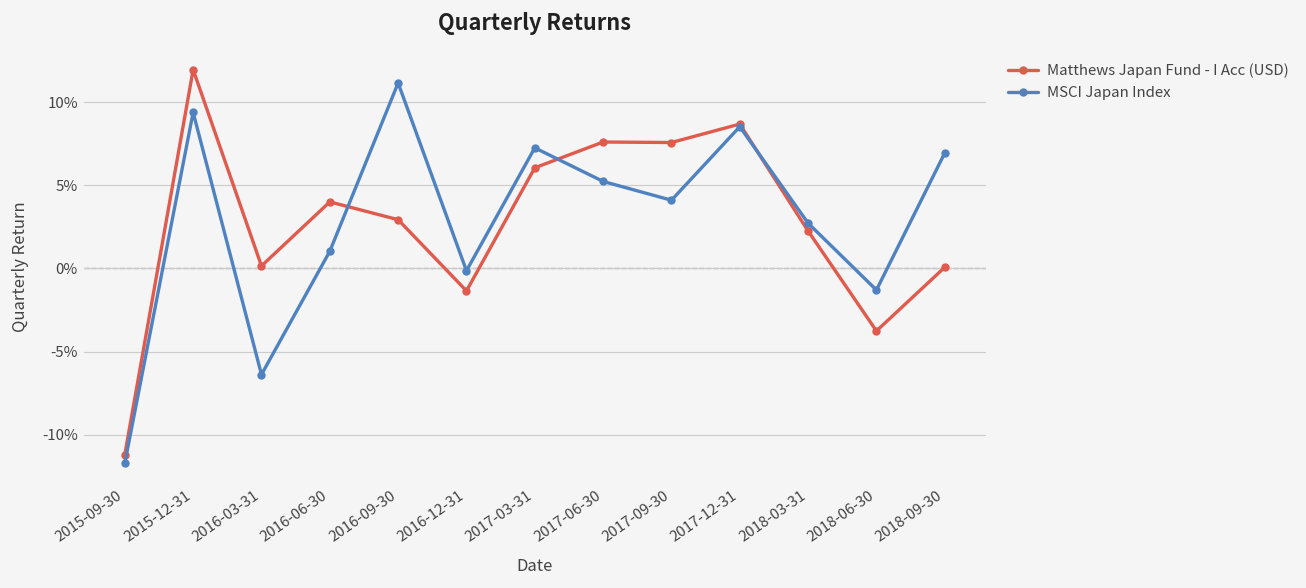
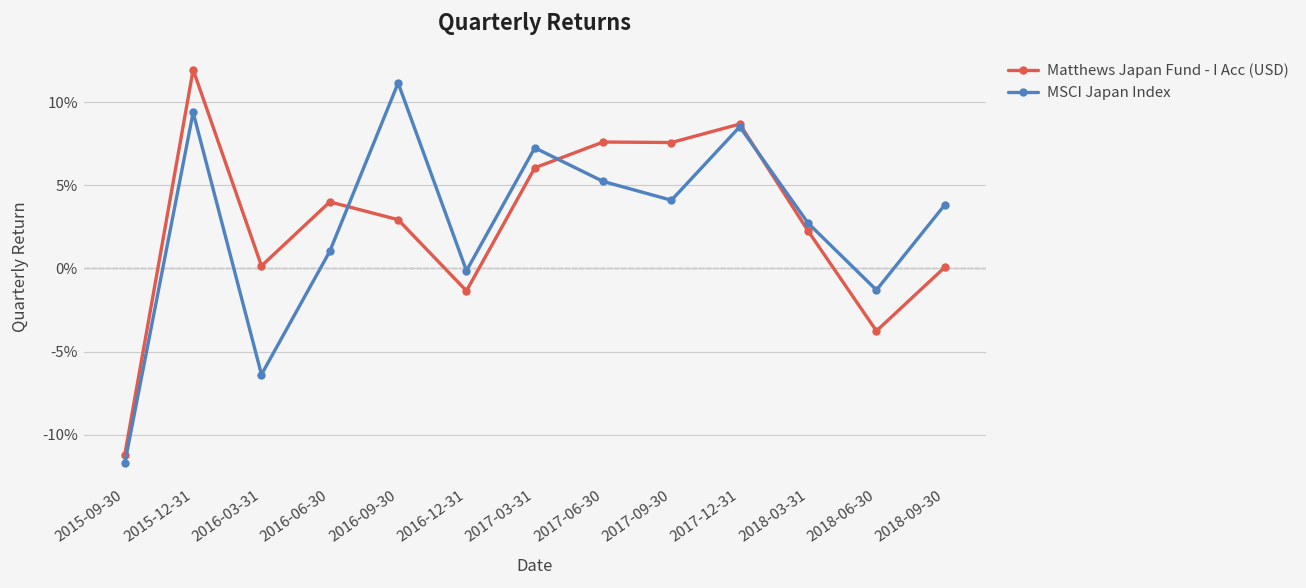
  {
    "Matthews Japan Fund - I Acc (USD)": {
      "2015-09-30": "-11.2%",
      "2015-12-31": "12.0%",
      "2016-03-31": "0.2%",
      "2016-06-30": "4.0%",
      "2016-09-30": "2.9%",
      "2016-12-31": "-1.4%",
      "2017-03-31": "6.1%",
      "2017-06-30": "7.6%",
      "2017-09-30": "7.6%",
      "2018-03-31": "2.3%",
      "2018-06-30": "-3.8%",
      "2018-09-30": "0.1%"
    },
    "MSCI Japan Index": {
      "2015-09-30": "-11.7%",
      "2015-12-31": "9.4%",
      "2016-03-31": "-6.4%",
      "2016-06-30": "1.0%",
      "2016-09-30": "11.2%",
      "2016-12-31": "-0.1%",
      "2017-03-31": "7.2%",
      "2017-06-30": "5.2%",
      "2017-09-30": "4.1%",
      "2018-03-31": "2.7%",
      "2018-06-30": "-1.3%",
-     "2018-09-30": "6.9%"
+     "2018-09-30": "3.8%"
    }
  }
